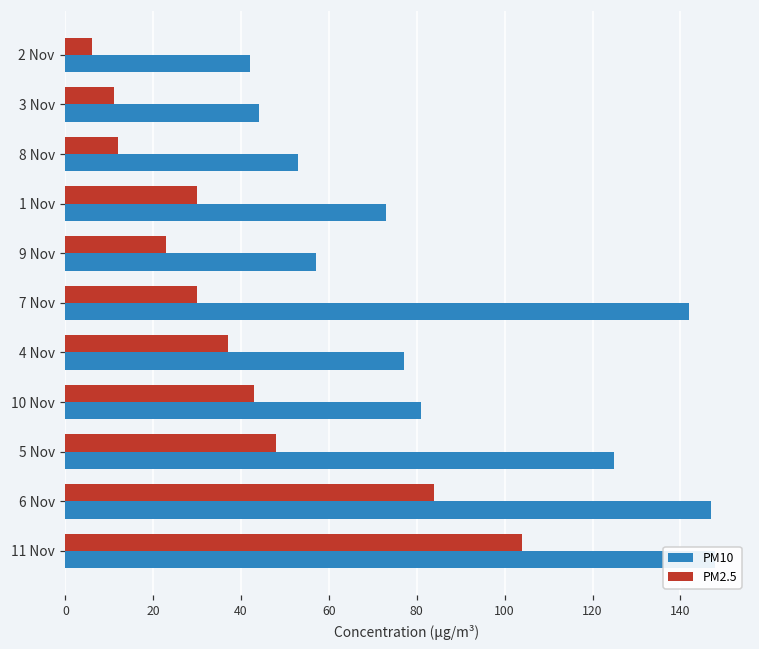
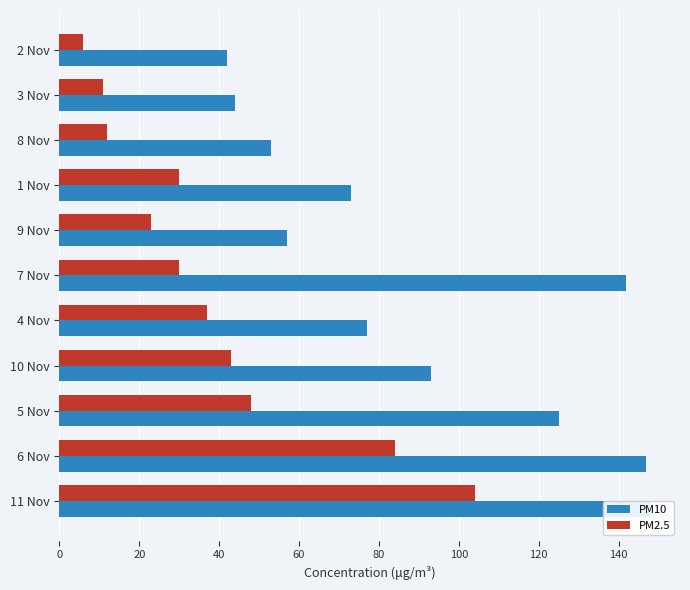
  {
    "PM10": {
      "2 Nov": 42,
      "3 Nov": 44,
      "8 Nov": 53,
      "1 Nov": 73,
      "9 Nov": 57,
      "7 Nov": 142,
      "4 Nov": 77,
-     "10 Nov": 81,
+     "10 Nov": 93,
      "5 Nov": 125,
      "6 Nov": 147
    },
    "PM2.5": {
      "2 Nov": 6,
      "3 Nov": 11,
      "8 Nov": 12,
      "1 Nov": 30,
      "9 Nov": 23,
      "7 Nov": 30,
      "4 Nov": 37,
      "10 Nov": 43,
      "5 Nov": 48,
      "6 Nov": 84,
      "11 Nov": 104
    }
  }
